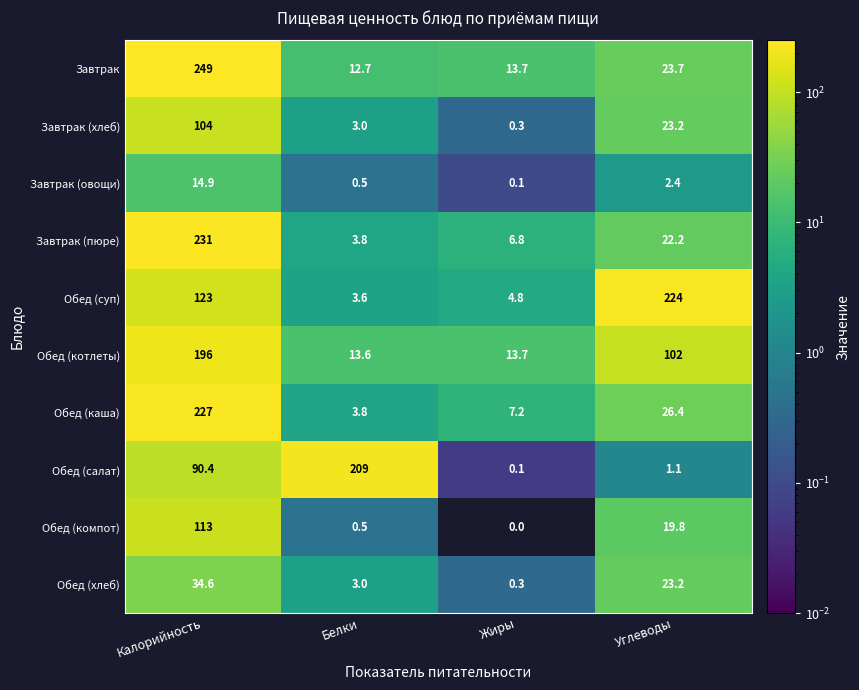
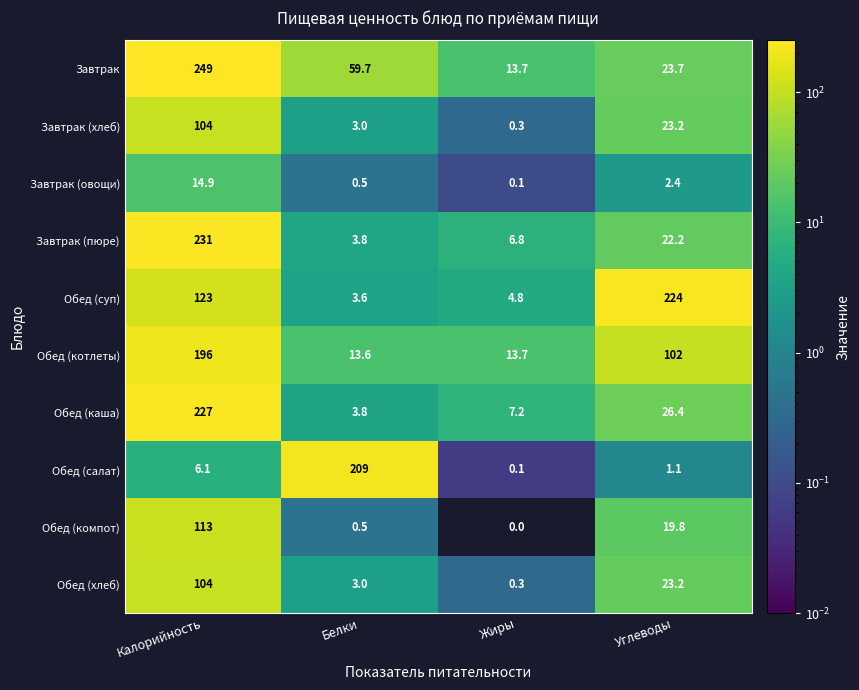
  {
    "Завтрак": {
      "Калорийность": 249,
-     "Белки": 12.7,
+     "Белки": 59.7,
      "Жиры": 13.7,
      "Углеводы": 23.7
    },
    "Завтрак (хлеб)": {
      "Калорийность": 104,
      "Белки": 3.0,
      "Жиры": 0.3,
      "Углеводы": 23.2
    },
    "Завтрак (овощи)": {
      "Калорийность": 14.9,
      "Белки": 0.5,
      "Жиры": 0.1,
      "Углеводы": 2.4
    },
    "Завтрак (пюре)": {
      "Калорийность": 231,
      "Белки": 3.8,
      "Жиры": 6.8,
      "Углеводы": 22.2
    },
    "Обед (суп)": {
      "Калорийность": 123,
      "Белки": 3.6,
      "Жиры": 4.8,
      "Углеводы": 224
    },
    "Обед (котлеты)": {
      "Калорийность": 196,
      "Белки": 13.6,
      "Жиры": 13.7,
      "Углеводы": 102
    },
    "Обед (каша)": {
      "Калорийность": 227,
      "Белки": 3.8,
      "Жиры": 7.2,
      "Углеводы": 26.4
    },
    "Обед (салат)": {
-     "Калорийность": 90.4,
+     "Калорийность": 6.1,
      "Белки": 209,
      "Жиры": 0.1,
      "Углеводы": 1.1
    },
    "Обед (компот)": {
      "Калорийность": 113,
      "Белки": 0.5,
      "Жиры": 0.0,
      "Углеводы": 19.8
    },
    "Обед (хлеб)": {
-     "Калорийность": 34.6,
+     "Калорийность": 104,
      "Белки": 3.0,
      "Жиры": 0.3,
      "Углеводы": 23.2
    }
  }
